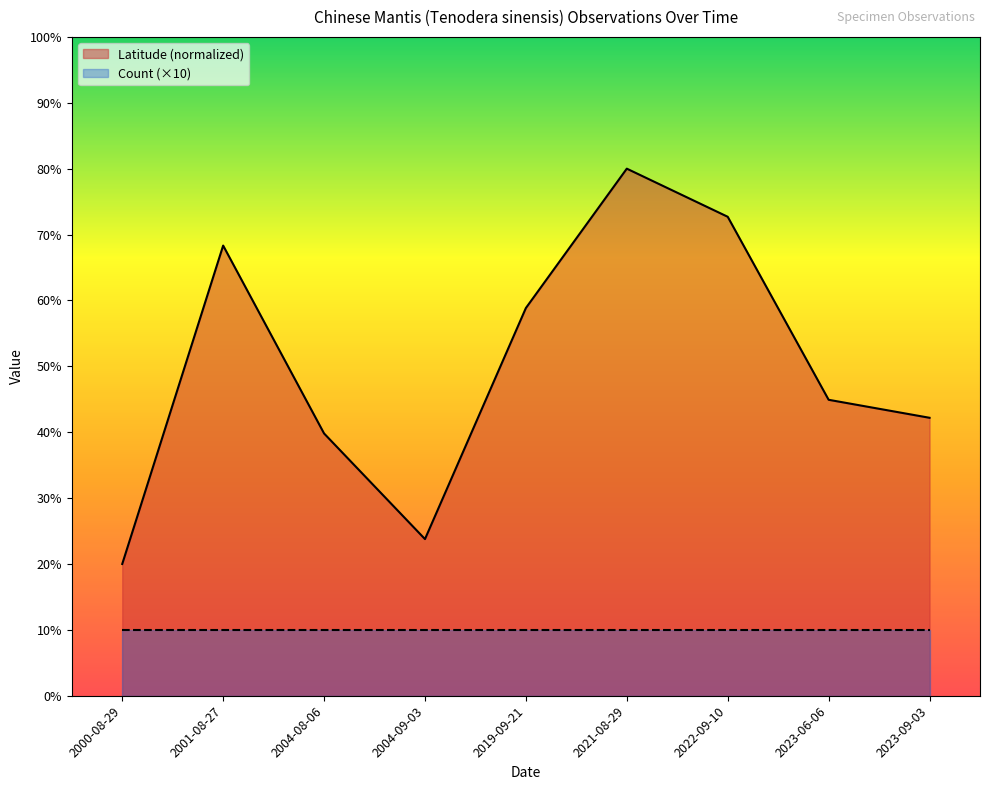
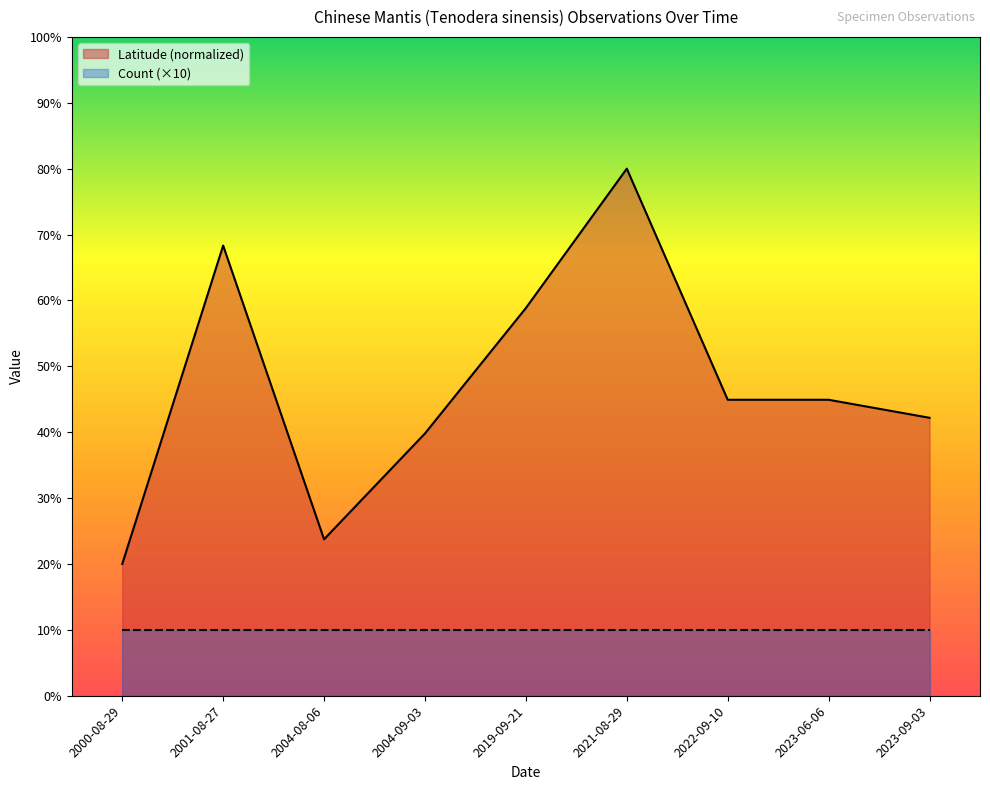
  {
    "Latitude (normalized)": {
      "2000-08-29": "20%",
      "2001-08-27": "68%",
-     "2004-08-06": "40%",
-     "2004-09-03": "24%",
+     "2004-08-06": "24%",
+     "2004-09-03": "40%",
      "2019-09-21": "59%",
      "2021-08-29": "80%",
-     "2022-09-10": "73%",
+     "2022-09-10": "45%",
      "2023-06-06": "45%",
      "2023-09-03": "42%"
    },
    "Count (×10)": {
      "2000-08-29": "10%",
      "2001-08-27": "10%",
      "2004-08-06": "10%",
      "2004-09-03": "10%",
      "2019-09-21": "10%",
      "2021-08-29": "10%",
      "2022-09-10": "10%",
      "2023-06-06": "10%",
      "2023-09-03": "10%"
    }
  }
